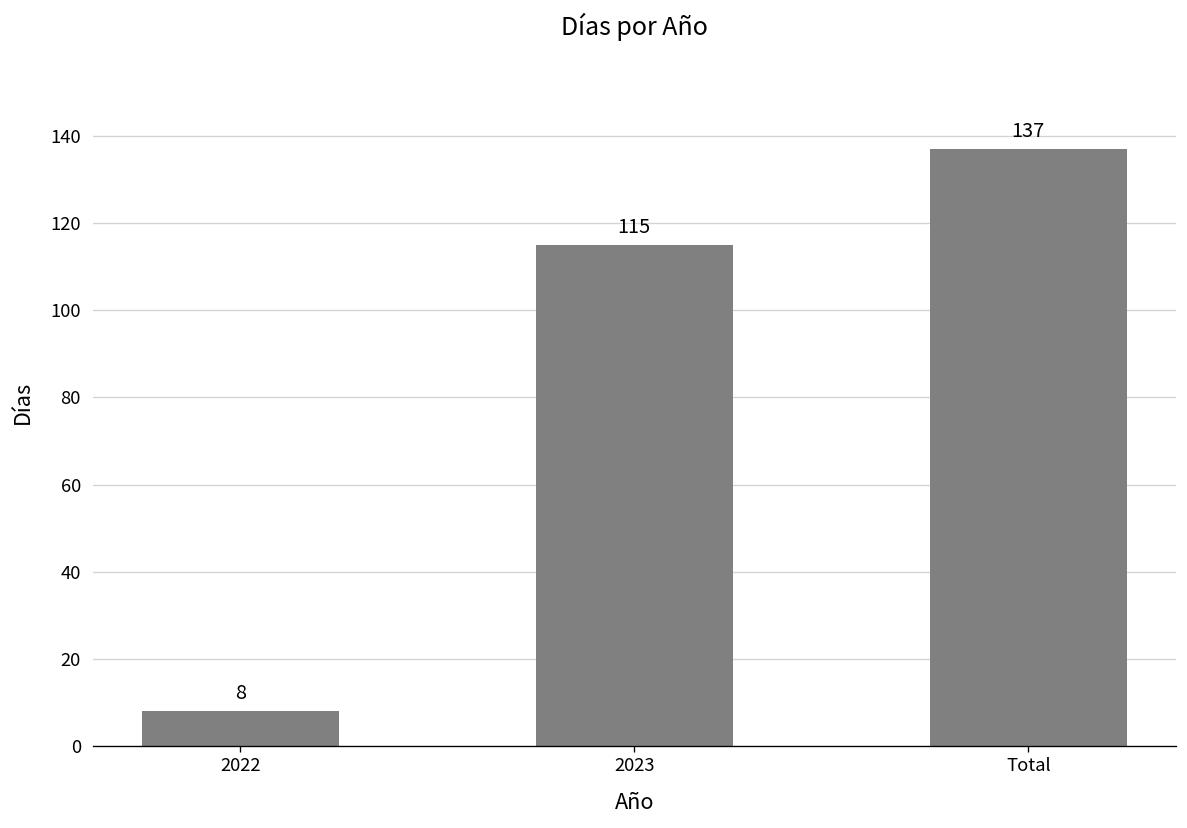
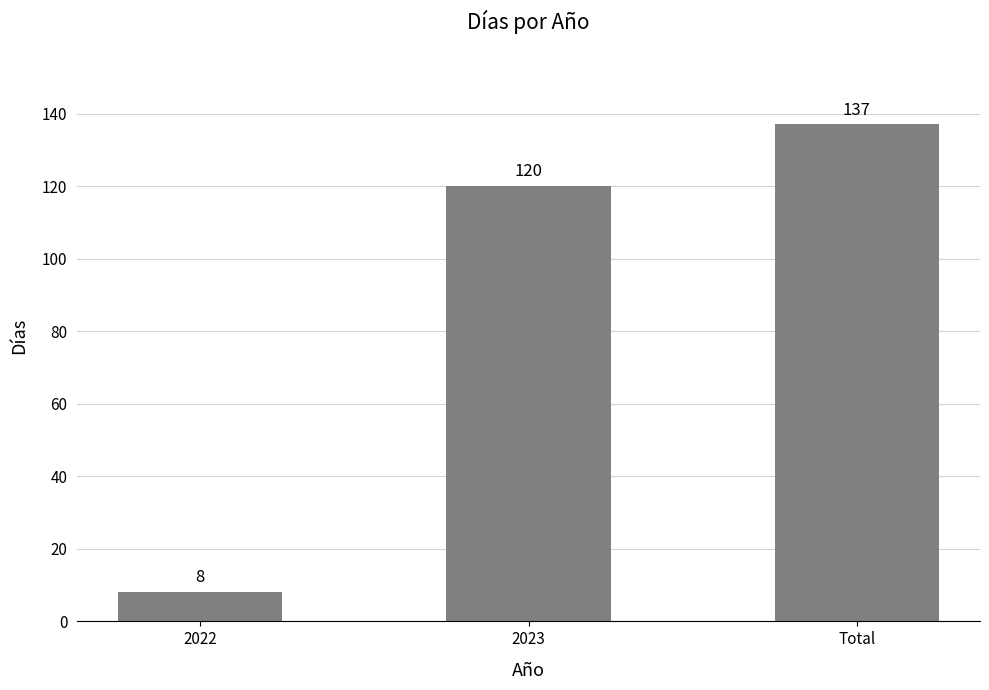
  {
    "2022": 8,
-   "2023": 115,
+   "2023": 120,
    "Total": 137
  }
